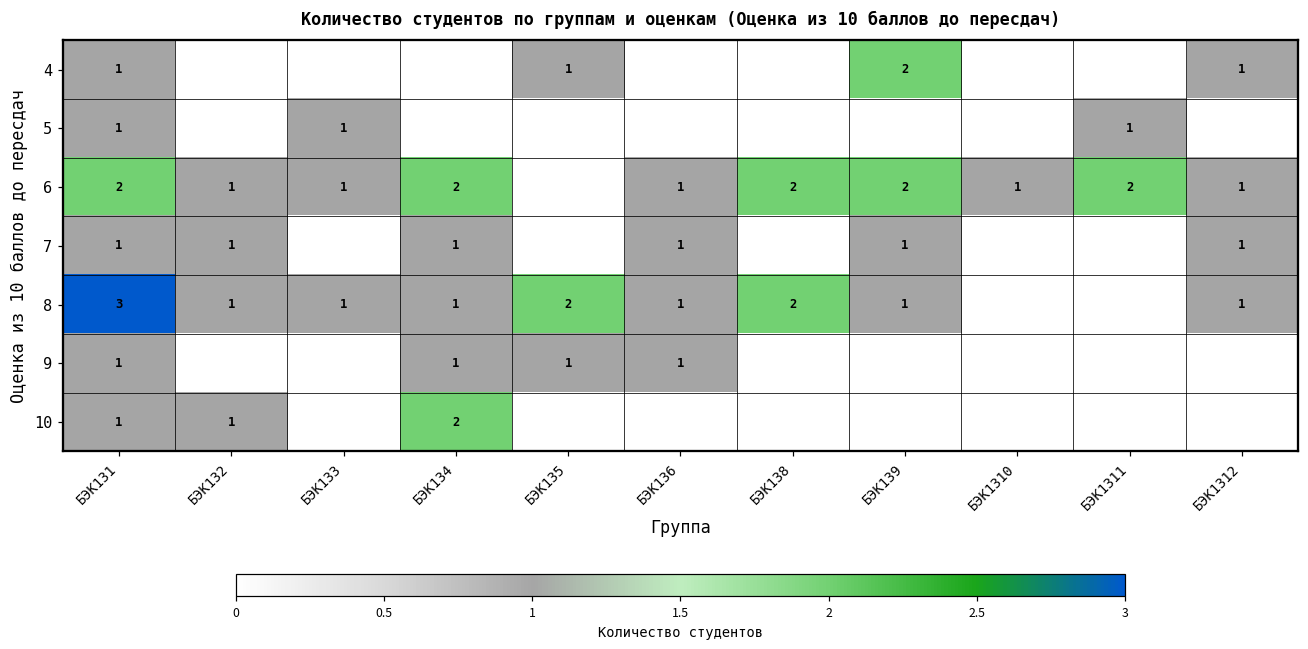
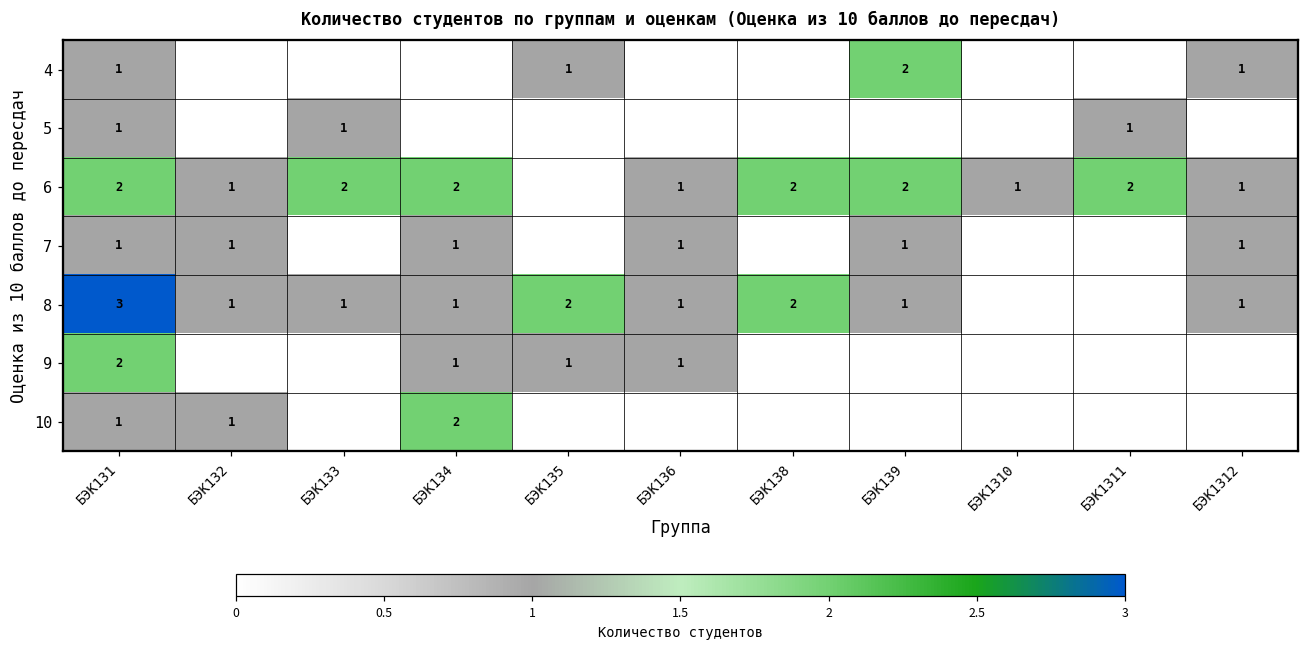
  {
    "4": {
      "БЭК131": 1,
      "БЭК135": 1,
      "БЭК139": 2,
      "БЭК1312": 1
    },
    "5": {
      "БЭК131": 1,
      "БЭК133": 1,
      "БЭК1311": 1
    },
    "6": {
      "БЭК131": 2,
      "БЭК132": 1,
-     "БЭК133": 1,
+     "БЭК133": 2,
      "БЭК134": 2,
      "БЭК136": 1,
      "БЭК138": 2,
      "БЭК139": 2,
      "БЭК1310": 1,
      "БЭК1311": 2,
      "БЭК1312": 1
    },
    "7": {
      "БЭК131": 1,
      "БЭК132": 1,
      "БЭК134": 1,
      "БЭК136": 1,
      "БЭК139": 1,
      "БЭК1312": 1
    },
    "8": {
      "БЭК131": 3,
      "БЭК132": 1,
      "БЭК133": 1,
      "БЭК134": 1,
      "БЭК135": 2,
      "БЭК136": 1,
      "БЭК138": 2,
      "БЭК139": 1,
      "БЭК1312": 1
    },
    "9": {
-     "БЭК131": 1,
+     "БЭК131": 2,
      "БЭК134": 1,
      "БЭК135": 1,
      "БЭК136": 1
    },
    "10": {
      "БЭК131": 1,
      "БЭК132": 1,
      "БЭК134": 2
    }
  }
